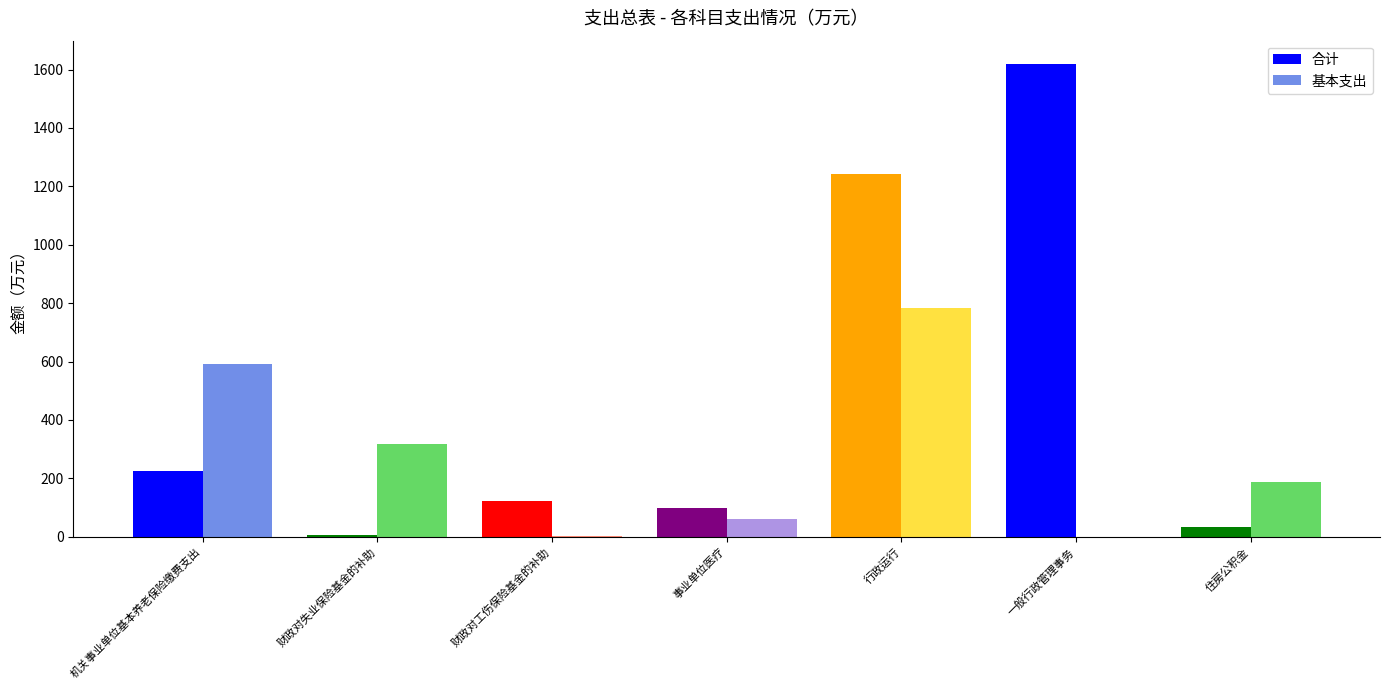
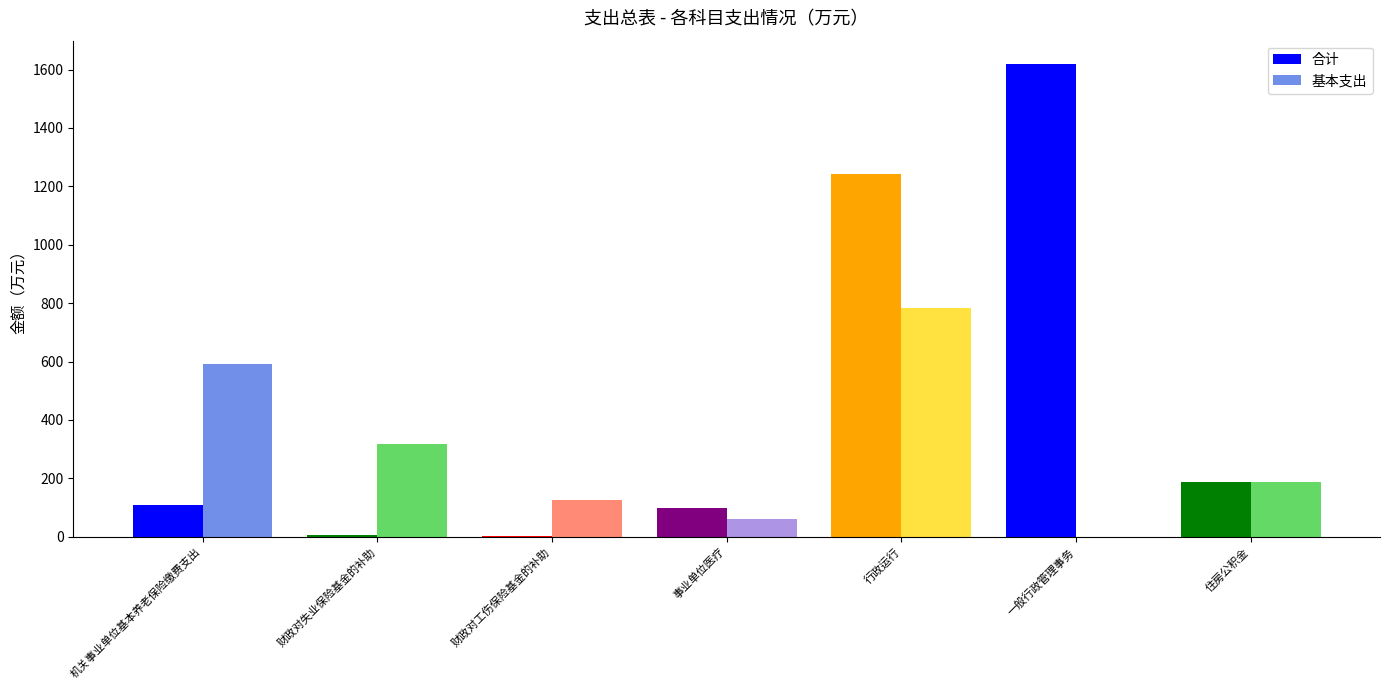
  {
    "合计": {
-     "机关事业单位基本养老保险缴费支出": 220,
-     "财政对工伤保险基金的补助": 120,
+     "机关事业单位基本养老保险缴费支出": 110,
+     "财政对工伤保险基金的补助": 0,
      "事业单位医疗": 100,
      "行政运行": 1240,
      "一般行政管理事务": 1620,
-     "住房公积金": 30
+     "住房公积金": 190
    },
    "基本支出": {
      "机关事业单位基本养老保险缴费支出": 590,
      "财政对失业保险基金的补助": 320,
-     "财政对工伤保险基金的补助": 0,
+     "财政对工伤保险基金的补助": 130,
      "事业单位医疗": 60,
      "行政运行": 780,
      "一般行政管理事务": 0,
      "住房公积金": 190
    }
  }
